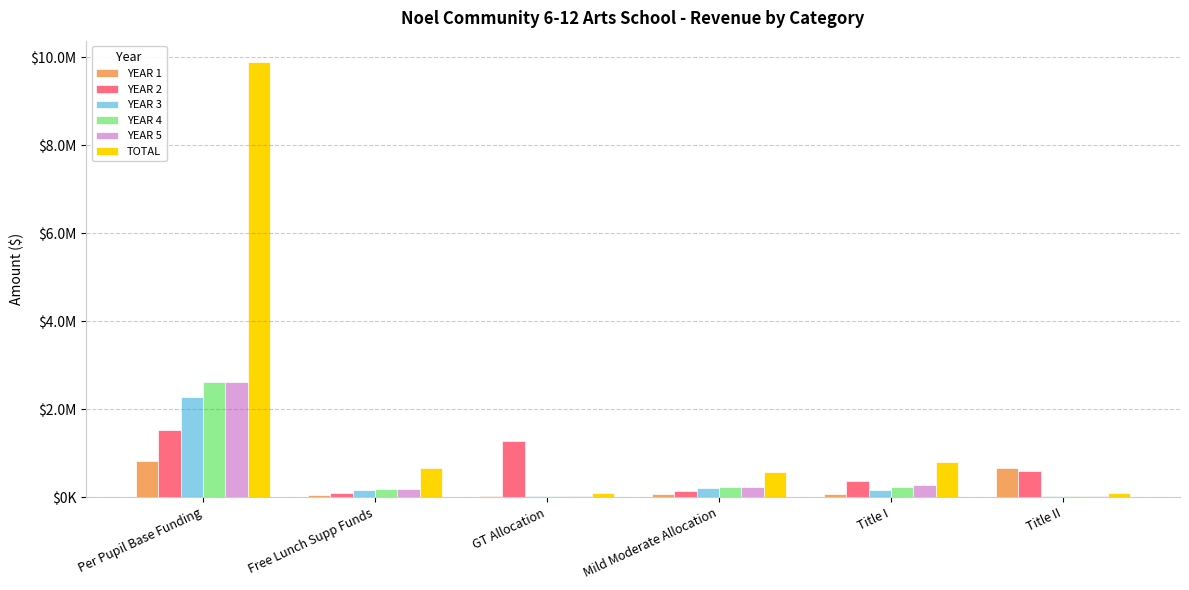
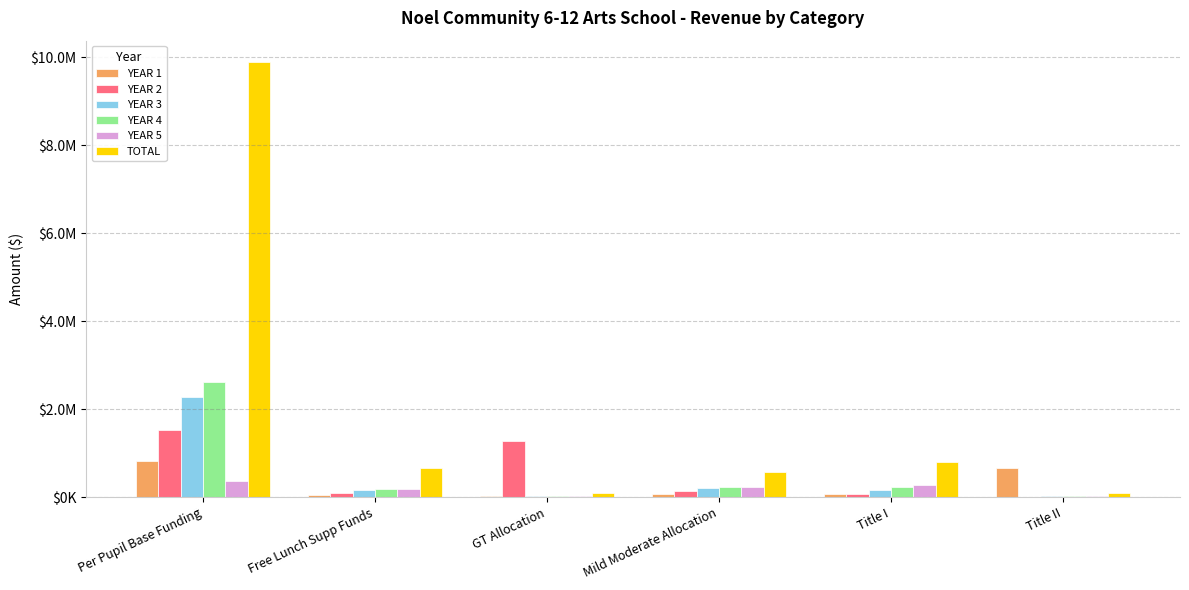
  {
    "YEAR 1": {
      "Per Pupil Base Funding": "$800000",
      "Mild Moderate Allocation": "$100000",
      "Title I": "$100000",
      "Title II": "$700000"
    },
    "YEAR 2": {
      "Per Pupil Base Funding": "$1500000",
      "Free Lunch Supp Funds": "$100000",
      "GT Allocation": "$1300000",
      "Mild Moderate Allocation": "$100000",
-     "Title I": "$400000",
-     "Title II": "$600000"
+     "Title I": "$100000",
+     "Title II": "$0"
    },
    "YEAR 3": {
      "Per Pupil Base Funding": "$2300000",
      "Free Lunch Supp Funds": "$200000",
      "Mild Moderate Allocation": "$200000",
      "Title I": "$200000"
    },
    "YEAR 4": {
      "Per Pupil Base Funding": "$2600000",
      "Free Lunch Supp Funds": "$200000",
      "Mild Moderate Allocation": "$200000",
      "Title I": "$200000"
    },
    "YEAR 5": {
-     "Per Pupil Base Funding": "$2600000",
+     "Per Pupil Base Funding": "$400000",
      "Free Lunch Supp Funds": "$200000",
      "Mild Moderate Allocation": "$200000",
      "Title I": "$300000"
    },
    "TOTAL": {
      "Per Pupil Base Funding": "$9900000",
      "Free Lunch Supp Funds": "$700000",
      "GT Allocation": "$100000",
      "Mild Moderate Allocation": "$600000",
      "Title I": "$800000",
      "Title II": "$100000"
    }
  }
